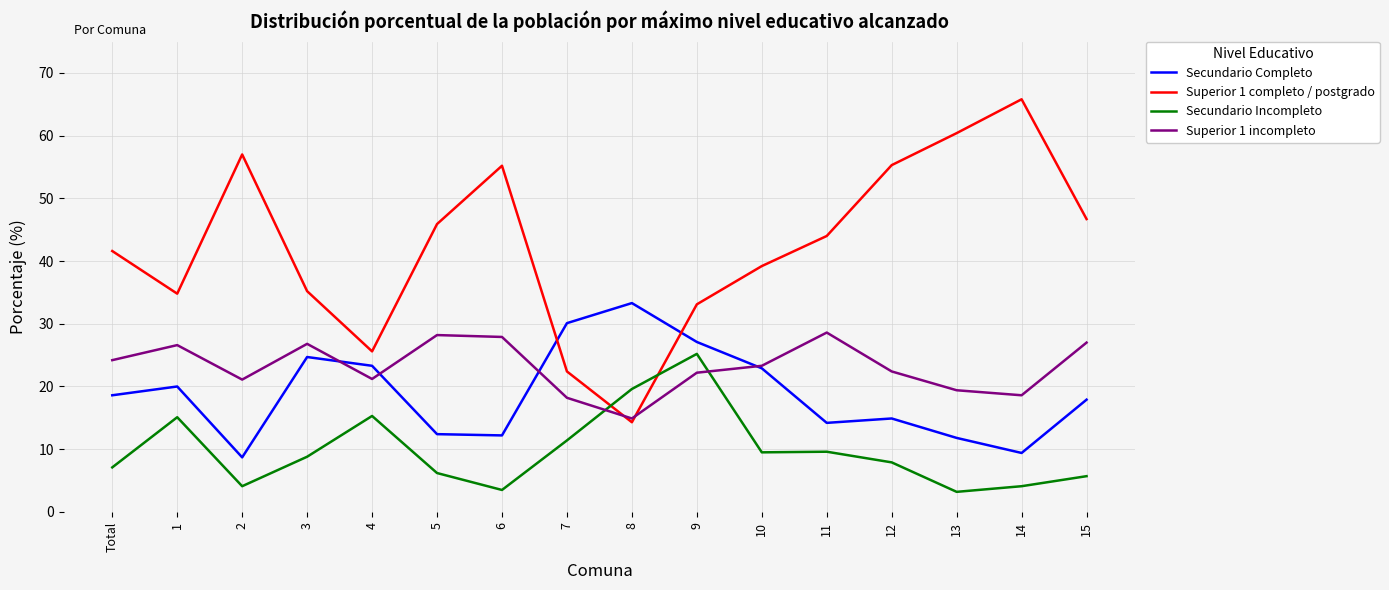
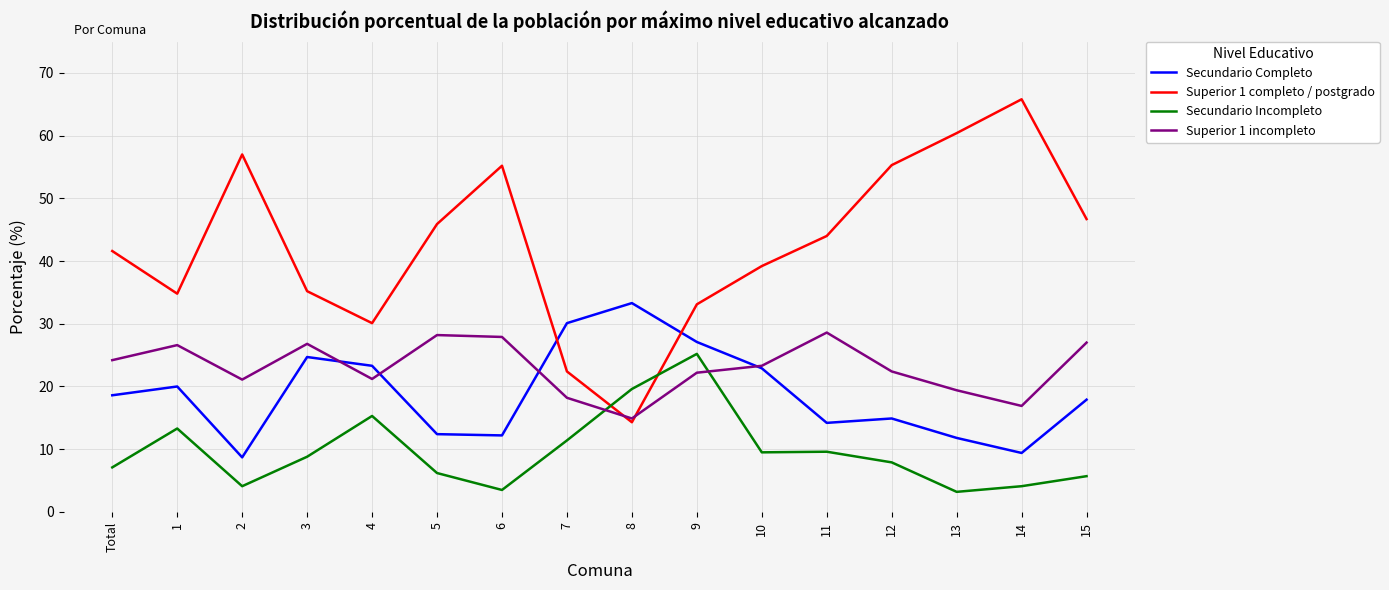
  {
    "Secundario Completo": {
      "Total": 19,
      "1": 20,
      "2": 9,
      "3": 25,
      "4": 23,
      "5": 12,
      "6": 12,
      "7": 30,
      "8": 33,
      "9": 27,
      "11": 14,
      "12": 15,
      "13": 12,
      "14": 9,
      "15": 18
    },
    "Superior 1 completo / postgrado": {
      "Total": 42,
      "1": 35,
      "2": 57,
      "3": 35,
-     "4": 26,
+     "4": 30,
      "5": 46,
      "6": 55,
      "7": 22,
      "8": 14,
      "9": 33,
      "10": 39,
      "11": 44,
      "12": 55,
      "13": 60,
      "14": 66,
      "15": 47
    },
    "Secundario Incompleto": {
      "Total": 7,
-     "1": 15,
+     "1": 13,
      "2": 4,
      "3": 9,
      "4": 15,
      "5": 6,
      "6": 4,
      "7": 11,
      "8": 20,
      "9": 25,
      "10": 10,
      "11": 10,
      "12": 8,
      "13": 3,
      "14": 4,
      "15": 6
    },
    "Superior 1 incompleto": {
      "Total": 24,
      "1": 27,
      "2": 21,
      "3": 27,
      "4": 21,
      "5": 28,
      "6": 28,
      "7": 18,
      "8": 15,
      "9": 22,
      "11": 29,
      "12": 22,
      "13": 19,
-     "14": 19,
+     "14": 17,
      "15": 27
    }
  }
